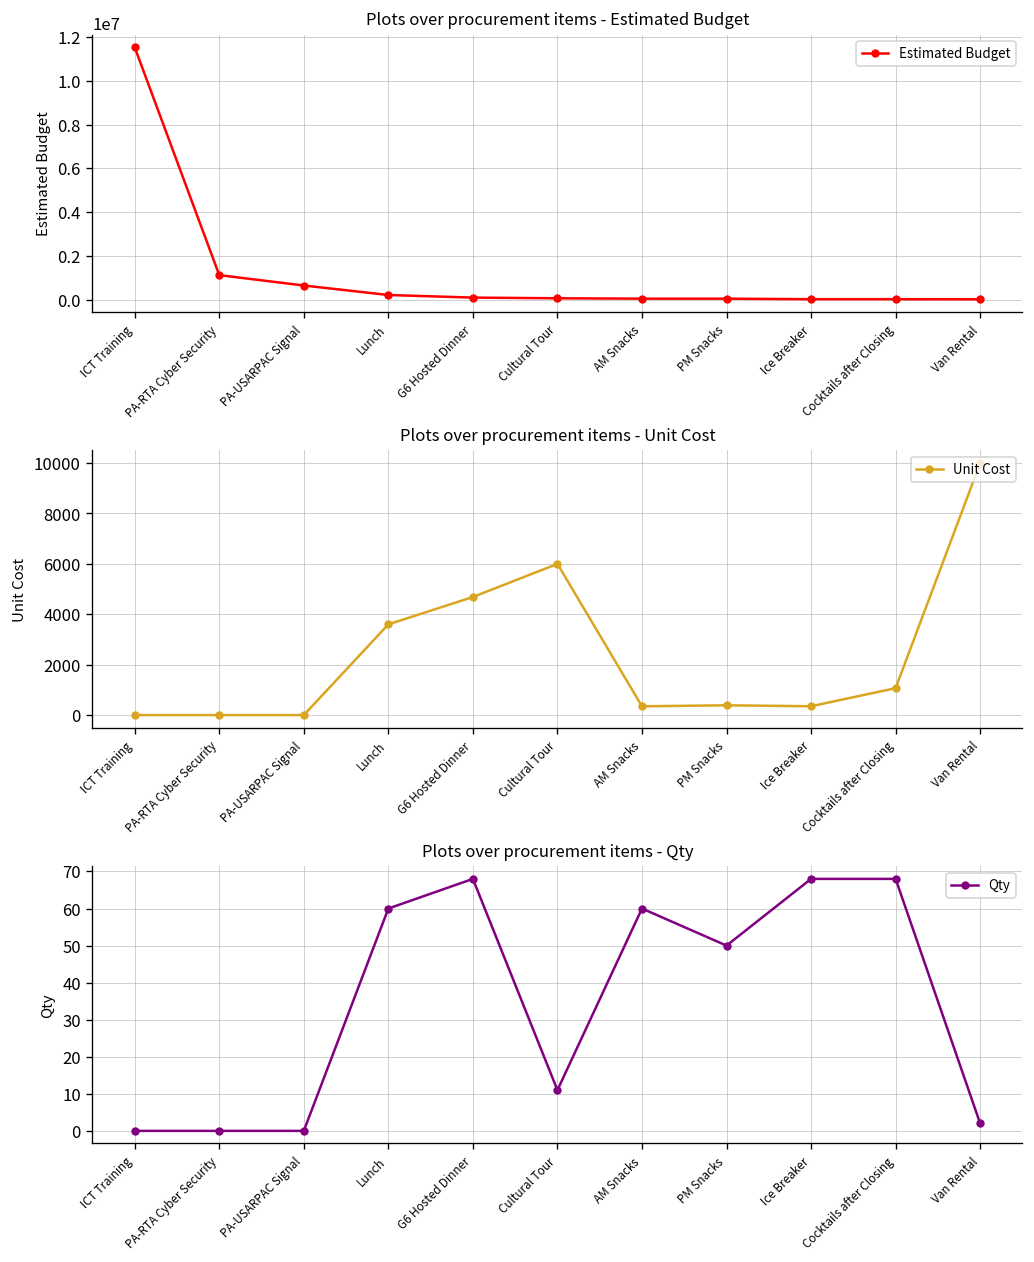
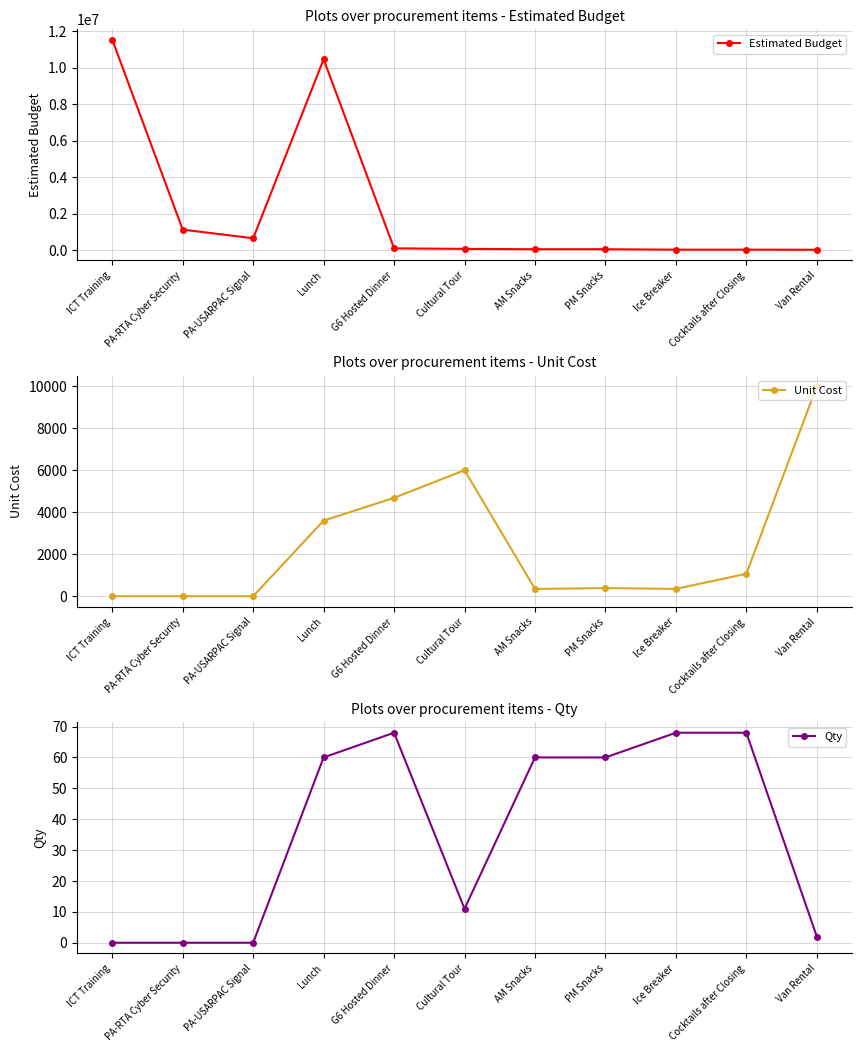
  {
    "Plots over procurement items - Estimated Budget": {
      "ICT Training": 11500000,
      "PA-RTA Cyber Security": 1100000,
      "PA-USARPAC Signal": 700000,
-     "Lunch": 200000,
+     "Lunch": 10500000,
      "G6 Hosted Dinner": 100000,
      "Cultural Tour": 100000,
      "AM Snacks": 0,
      "PM Snacks": 0,
      "Ice Breaker": 0,
      "Cocktails after Closing": 0,
      "Van Rental": 0
    },
    "Plots over procurement items - Unit Cost": {
      "ICT Training": 0,
      "PA-RTA Cyber Security": 0,
      "PA-USARPAC Signal": 0,
      "Lunch": 3600,
      "G6 Hosted Dinner": 4700,
      "Cultural Tour": 6000,
      "AM Snacks": 300,
      "PM Snacks": 400,
      "Ice Breaker": 400,
      "Cocktails after Closing": 1100
    },
    "Plots over procurement items - Qty": {
      "ICT Training": 0,
      "PA-RTA Cyber Security": 0,
      "PA-USARPAC Signal": 0,
      "Lunch": 60,
      "G6 Hosted Dinner": 68,
      "Cultural Tour": 11,
      "AM Snacks": 60,
-     "PM Snacks": 50,
+     "PM Snacks": 60,
      "Ice Breaker": 68,
      "Cocktails after Closing": 68,
      "Van Rental": 2
    }
  }
